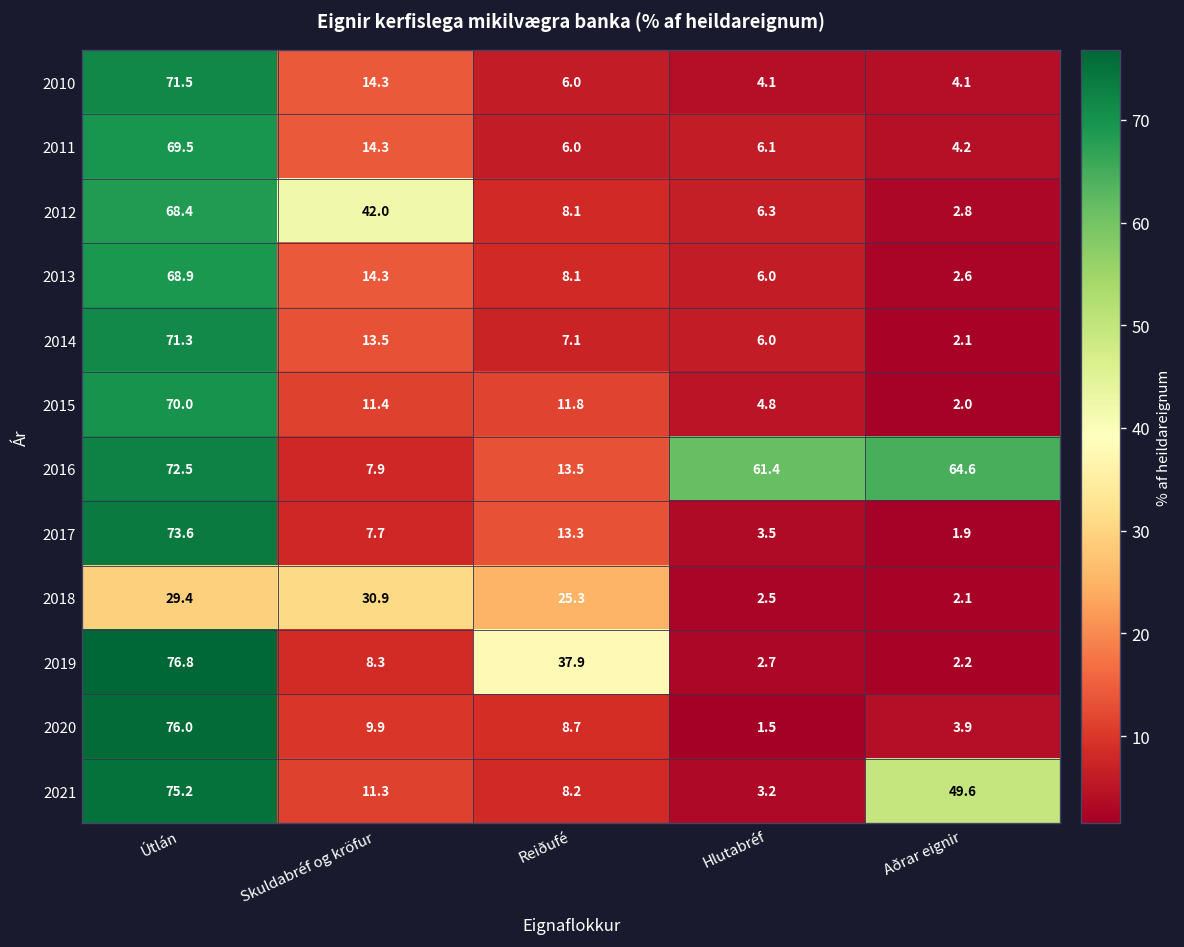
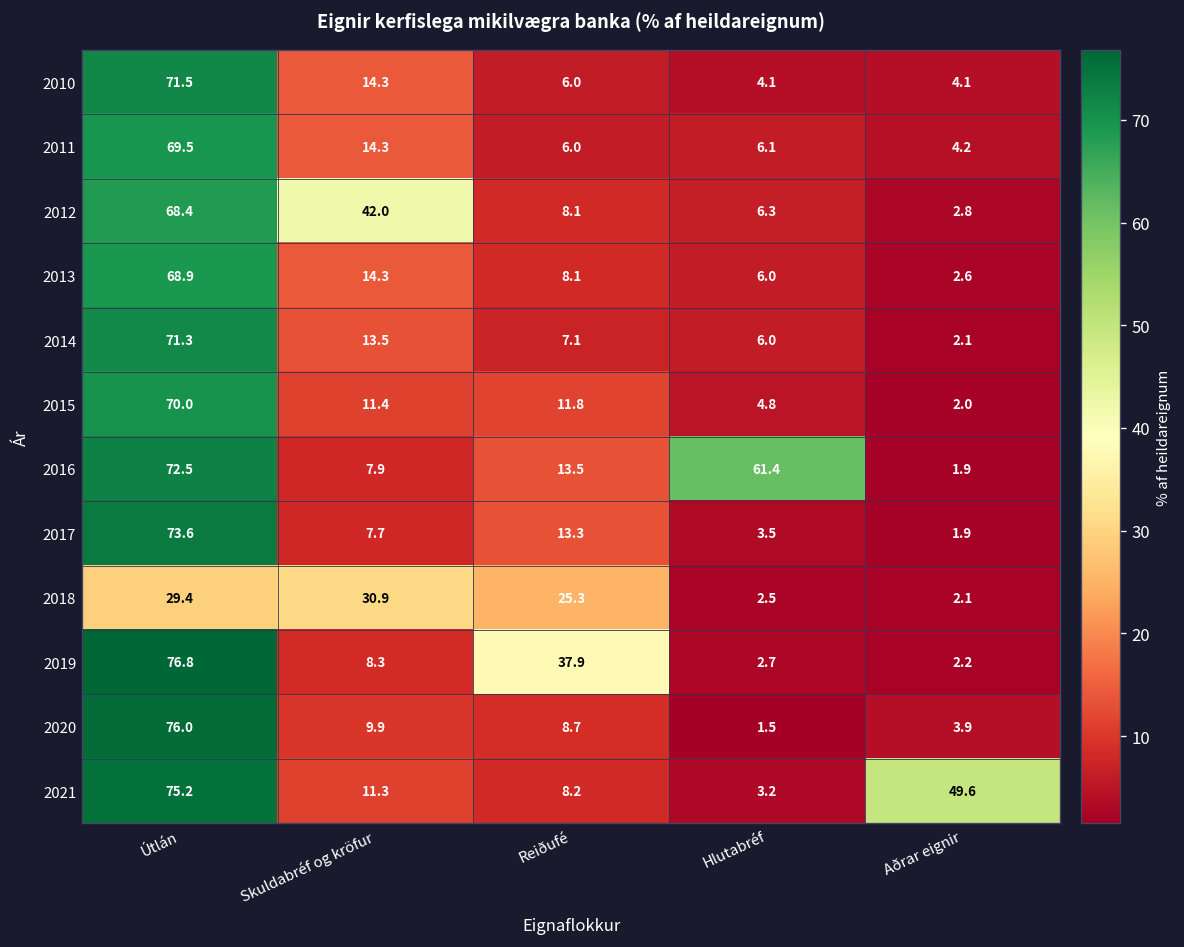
  {
    "2010": {
      "Útlán": 71.5,
      "Skuldabréf og kröfur": 14.3,
      "Reiðufé": 6.0,
      "Hlutabréf": 4.1,
      "Aðrar eignir": 4.1
    },
    "2011": {
      "Útlán": 69.5,
      "Skuldabréf og kröfur": 14.3,
      "Reiðufé": 6.0,
      "Hlutabréf": 6.1,
      "Aðrar eignir": 4.2
    },
    "2012": {
      "Útlán": 68.4,
      "Skuldabréf og kröfur": 42.0,
      "Reiðufé": 8.1,
      "Hlutabréf": 6.3,
      "Aðrar eignir": 2.8
    },
    "2013": {
      "Útlán": 68.9,
      "Skuldabréf og kröfur": 14.3,
      "Reiðufé": 8.1,
      "Hlutabréf": 6.0,
      "Aðrar eignir": 2.6
    },
    "2014": {
      "Útlán": 71.3,
      "Skuldabréf og kröfur": 13.5,
      "Reiðufé": 7.1,
      "Hlutabréf": 6.0,
      "Aðrar eignir": 2.1
    },
    "2015": {
      "Útlán": 70.0,
      "Skuldabréf og kröfur": 11.4,
      "Reiðufé": 11.8,
      "Hlutabréf": 4.8,
      "Aðrar eignir": 2.0
    },
    "2016": {
      "Útlán": 72.5,
      "Skuldabréf og kröfur": 7.9,
      "Reiðufé": 13.5,
      "Hlutabréf": 61.4,
-     "Aðrar eignir": 64.6
+     "Aðrar eignir": 1.9
    },
    "2017": {
      "Útlán": 73.6,
      "Skuldabréf og kröfur": 7.7,
      "Reiðufé": 13.3,
      "Hlutabréf": 3.5,
      "Aðrar eignir": 1.9
    },
    "2018": {
      "Útlán": 29.4,
      "Skuldabréf og kröfur": 30.9,
      "Reiðufé": 25.3,
      "Hlutabréf": 2.5,
      "Aðrar eignir": 2.1
    },
    "2019": {
      "Útlán": 76.8,
      "Skuldabréf og kröfur": 8.3,
      "Reiðufé": 37.9,
      "Hlutabréf": 2.7,
      "Aðrar eignir": 2.2
    },
    "2020": {
      "Útlán": 76.0,
      "Skuldabréf og kröfur": 9.9,
      "Reiðufé": 8.7,
      "Hlutabréf": 1.5,
      "Aðrar eignir": 3.9
    },
    "2021": {
      "Útlán": 75.2,
      "Skuldabréf og kröfur": 11.3,
      "Reiðufé": 8.2,
      "Hlutabréf": 3.2,
      "Aðrar eignir": 49.6
    }
  }
